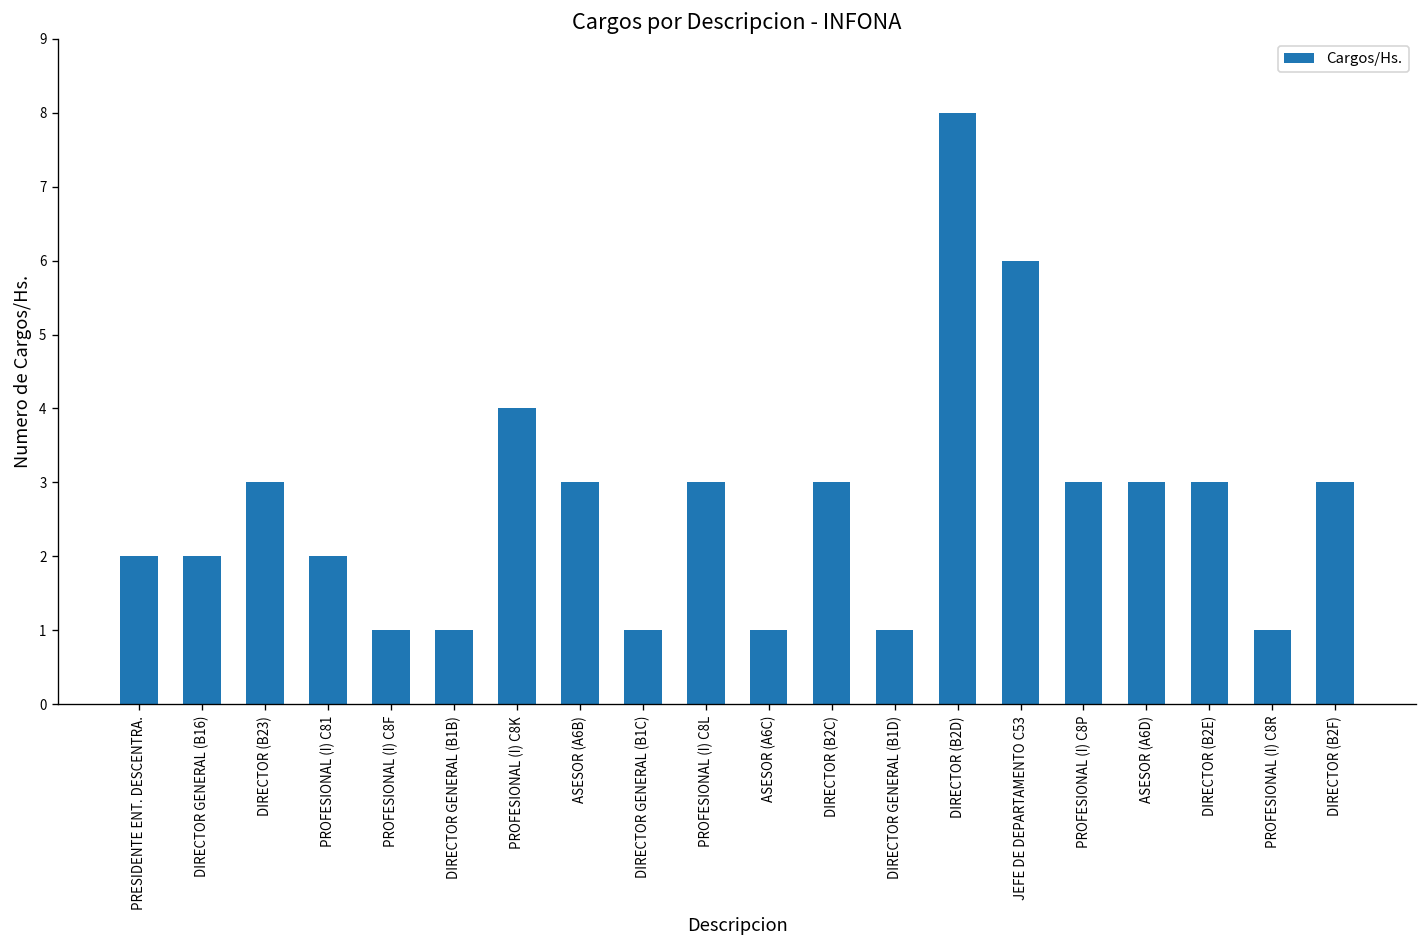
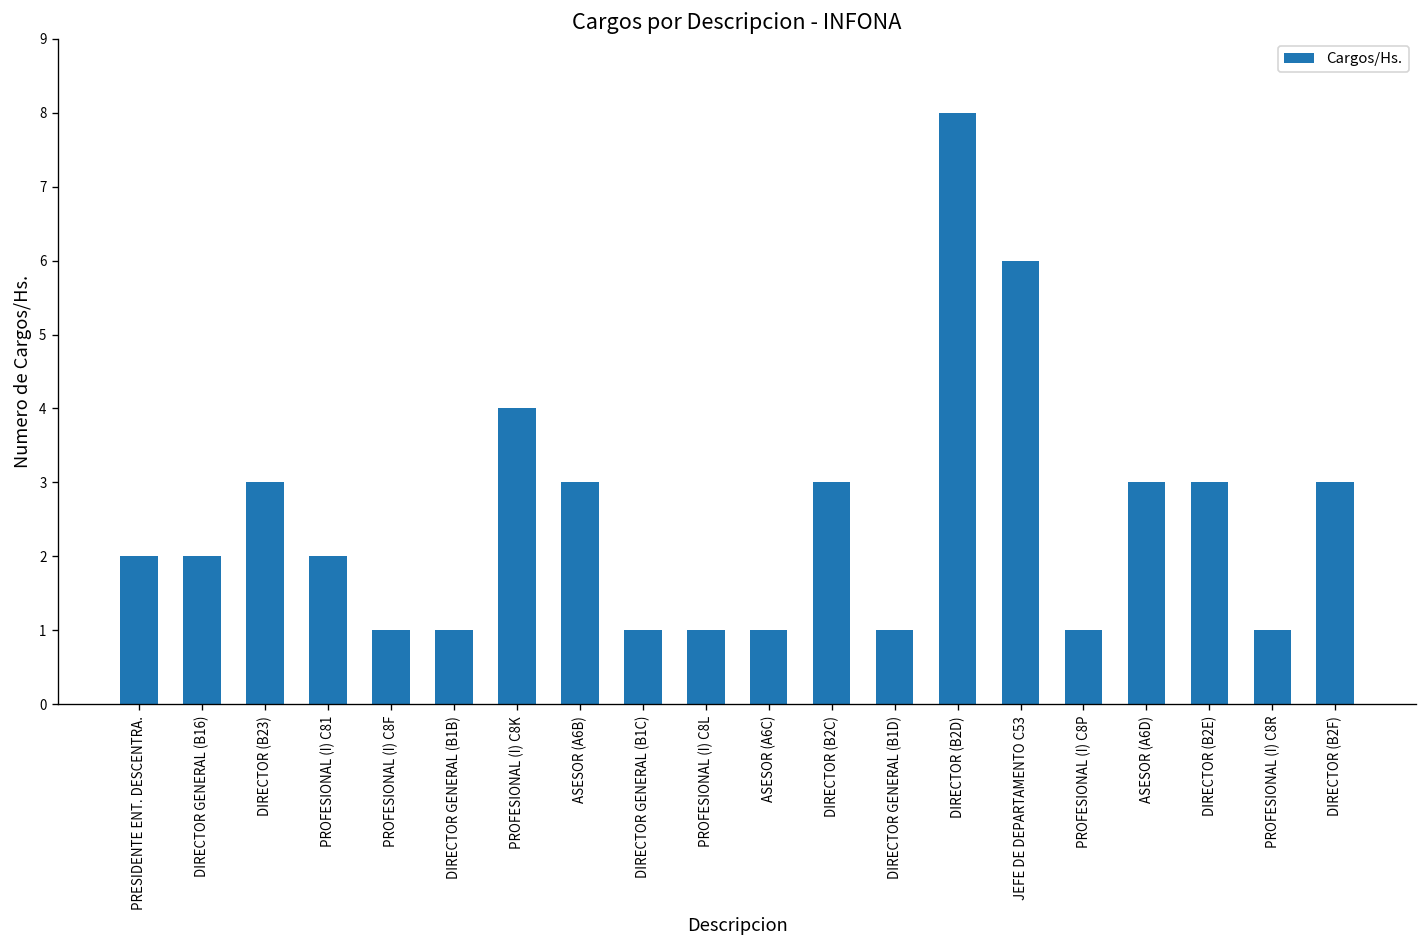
  {
    "PRESIDENTE ENT. DESCENTRA.": 2,
    "DIRECTOR GENERAL (B16)": 2,
    "DIRECTOR (B23)": 3,
    "PROFESIONAL (I) C81": 2,
    "PROFESIONAL (I) C8F": 1,
    "DIRECTOR GENERAL (B1B)": 1,
    "PROFESIONAL (I) C8K": 4,
    "ASESOR (A6B)": 3,
    "DIRECTOR GENERAL (B1C)": 1,
-   "PROFESIONAL (I) C8L": 3,
+   "PROFESIONAL (I) C8L": 1,
    "ASESOR (A6C)": 1,
    "DIRECTOR (B2C)": 3,
    "DIRECTOR GENERAL (B1D)": 1,
    "DIRECTOR (B2D)": 8,
    "JEFE DE DEPARTAMENTO C53": 6,
-   "PROFESIONAL (I) C8P": 3,
+   "PROFESIONAL (I) C8P": 1,
    "ASESOR (A6D)": 3,
    "DIRECTOR (B2E)": 3,
    "PROFESIONAL (I) C8R": 1,
    "DIRECTOR (B2F)": 3
  }
